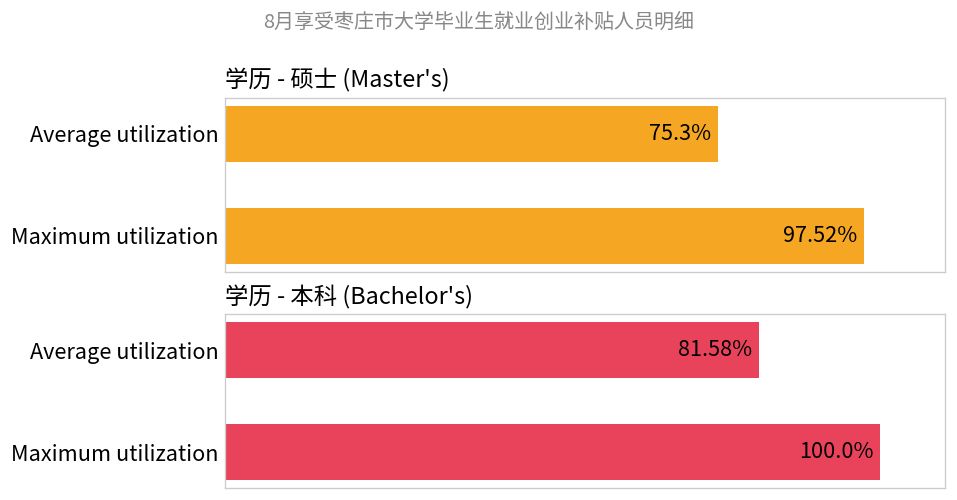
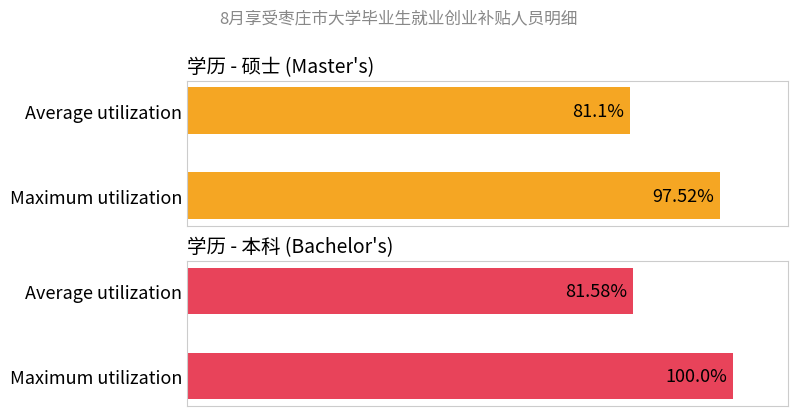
  {
    "学历 - 硕士 (Master's)": {
-     "Average utilization": "75.3%",
+     "Average utilization": "81.1%",
      "Maximum utilization": "97.52%"
    },
    "学历 - 本科 (Bachelor's)": {
      "Average utilization": "81.58%",
      "Maximum utilization": "100.0%"
    }
  }
